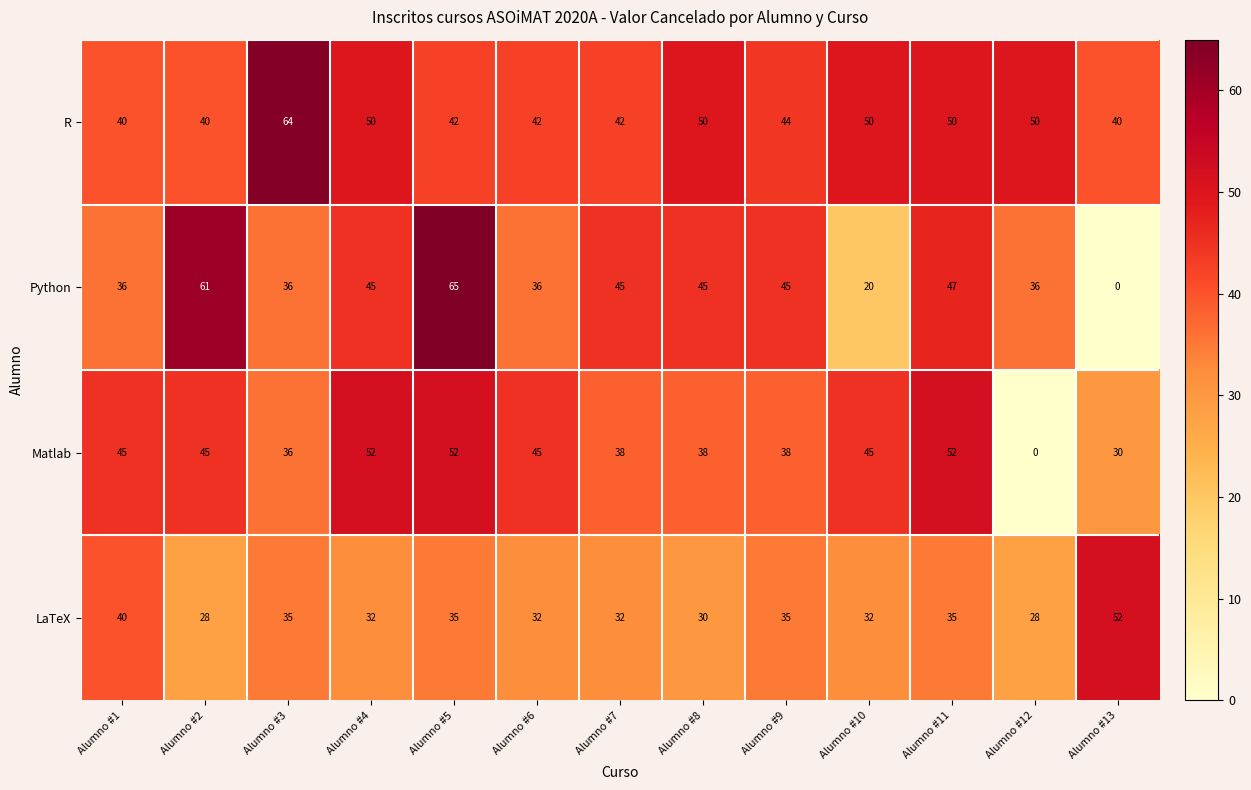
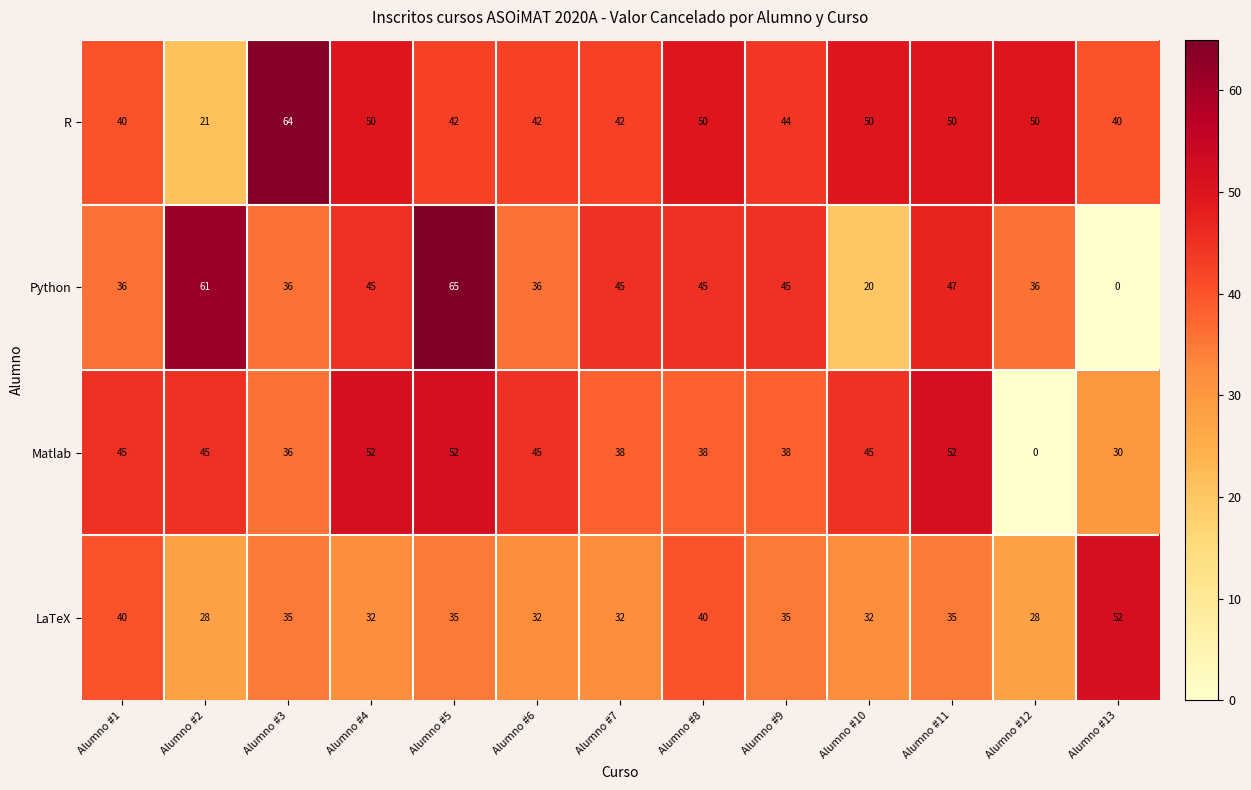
  {
    "R": {
      "Alumno #1": 40,
-     "Alumno #2": 40,
+     "Alumno #2": 21,
      "Alumno #3": 64,
      "Alumno #4": 50,
      "Alumno #5": 42,
      "Alumno #6": 42,
      "Alumno #7": 42,
      "Alumno #8": 50,
      "Alumno #9": 44,
      "Alumno #10": 50,
      "Alumno #11": 50,
      "Alumno #12": 50,
      "Alumno #13": 40
    },
    "Python": {
      "Alumno #1": 36,
      "Alumno #2": 61,
      "Alumno #3": 36,
      "Alumno #4": 45,
      "Alumno #5": 65,
      "Alumno #6": 36,
      "Alumno #7": 45,
      "Alumno #8": 45,
      "Alumno #9": 45,
      "Alumno #10": 20,
      "Alumno #11": 47,
      "Alumno #12": 36,
      "Alumno #13": 0
    },
    "Matlab": {
      "Alumno #1": 45,
      "Alumno #2": 45,
      "Alumno #3": 36,
      "Alumno #4": 52,
      "Alumno #5": 52,
      "Alumno #6": 45,
      "Alumno #7": 38,
      "Alumno #8": 38,
      "Alumno #9": 38,
      "Alumno #10": 45,
      "Alumno #11": 52,
      "Alumno #12": 0,
      "Alumno #13": 30
    },
    "LaTeX": {
      "Alumno #1": 40,
      "Alumno #2": 28,
      "Alumno #3": 35,
      "Alumno #4": 32,
      "Alumno #5": 35,
      "Alumno #6": 32,
      "Alumno #7": 32,
-     "Alumno #8": 30,
+     "Alumno #8": 40,
      "Alumno #9": 35,
      "Alumno #10": 32,
      "Alumno #11": 35,
      "Alumno #12": 28,
      "Alumno #13": 52
    }
  }
